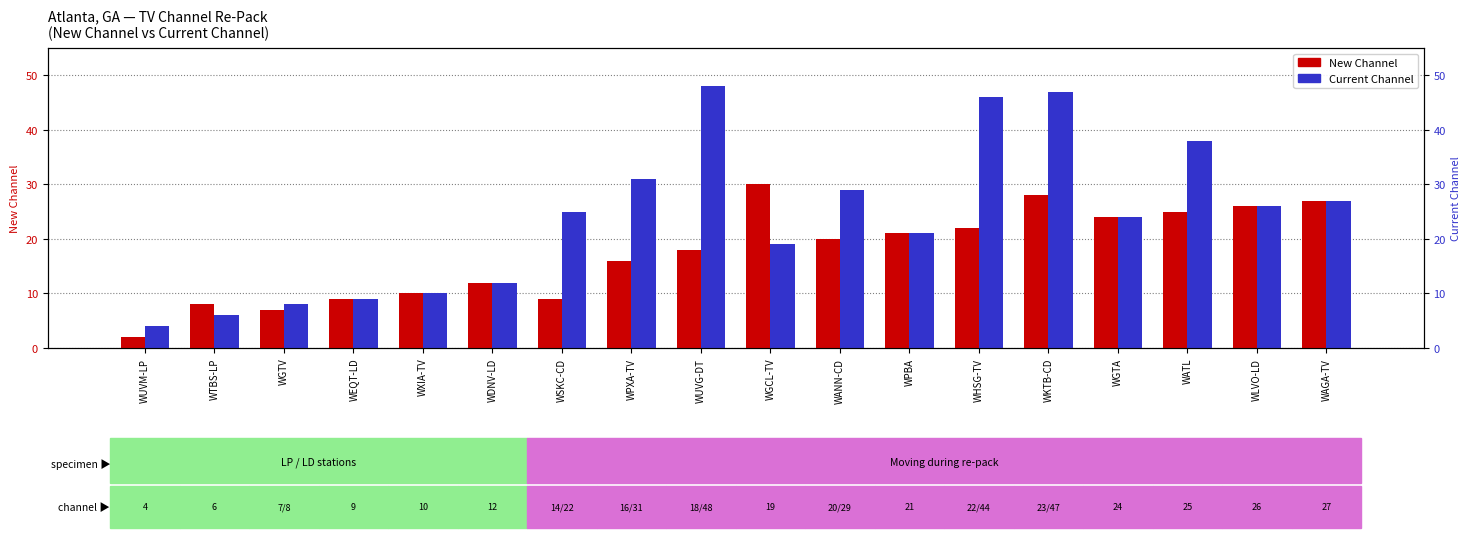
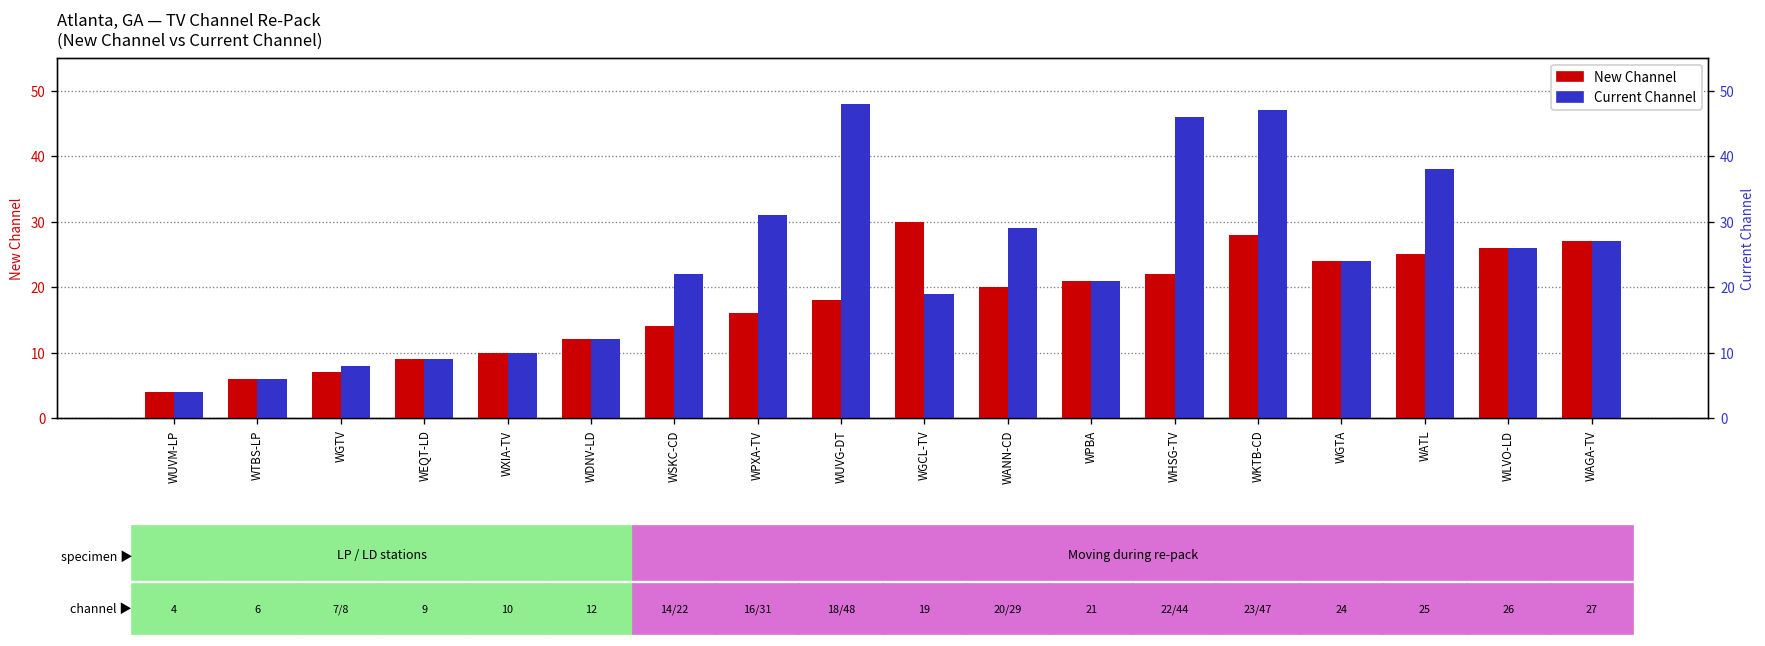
  {
    "New Channel": {
-     "WUVM-LP": 2,
-     "WTBS-LP": 8,
+     "WUVM-LP": 4,
+     "WTBS-LP": 6,
      "WGTV": 7,
      "WEQT-LD": 9,
      "WXIA-TV": 10,
      "WDNV-LD": 12,
-     "WSKC-CD": 9,
+     "WSKC-CD": 14,
      "WPXA-TV": 16,
      "WUVG-DT": 18,
      "WGCL-TV": 30,
      "WANN-CD": 20,
      "WPBA": 21,
      "WHSG-TV": 22,
      "WKTB-CD": 28,
      "WGTA": 24,
      "WATL": 25,
      "WLVO-LD": 26,
      "WAGA-TV": 27
    },
    "Current Channel": {
      "WUVM-LP": 4,
      "WTBS-LP": 6,
      "WGTV": 8,
      "WEQT-LD": 9,
      "WXIA-TV": 10,
      "WDNV-LD": 12,
-     "WSKC-CD": 25,
+     "WSKC-CD": 22,
      "WPXA-TV": 31,
      "WUVG-DT": 48,
      "WGCL-TV": 19,
      "WANN-CD": 29,
      "WPBA": 21,
      "WHSG-TV": 46,
      "WKTB-CD": 47,
      "WGTA": 24,
      "WATL": 38,
      "WLVO-LD": 26,
      "WAGA-TV": 27
    }
  }
